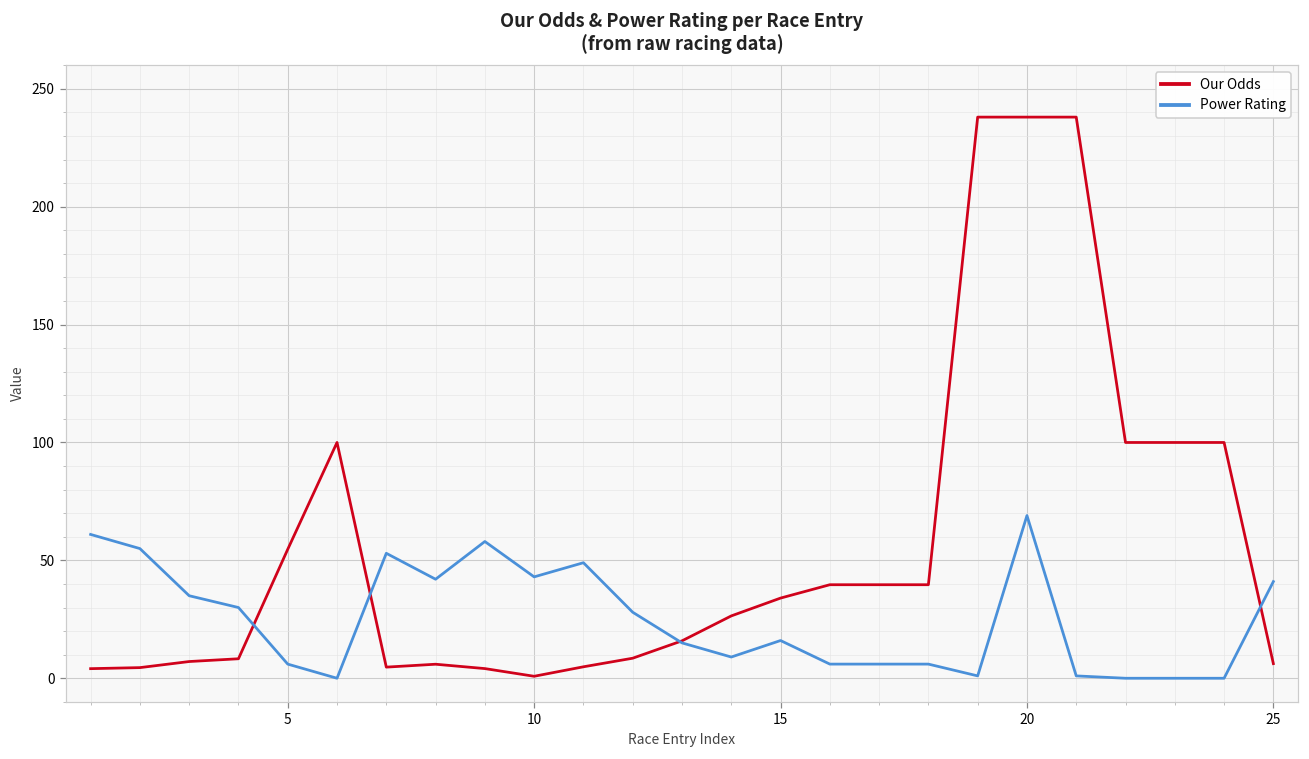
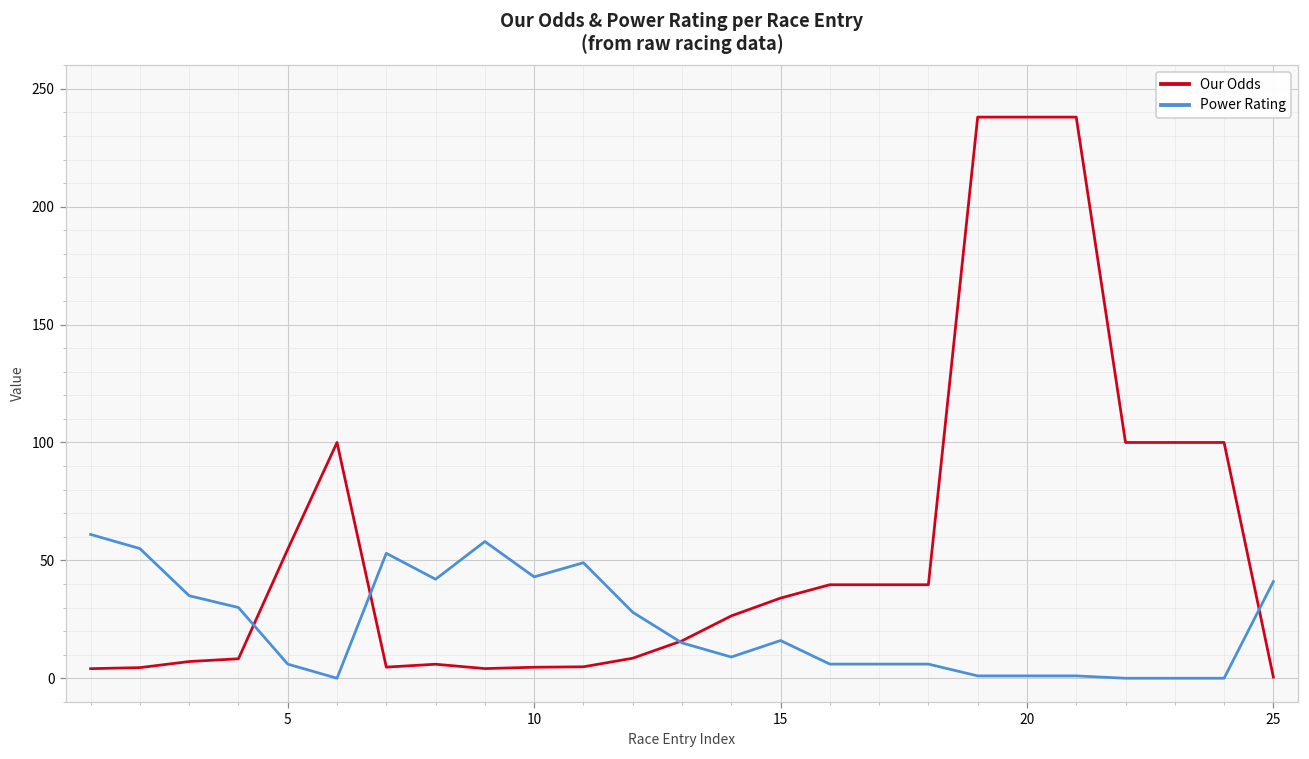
  {
    "Our Odds": {
      "5": 55,
-     "10": 1,
+     "10": 5,
      "15": 34,
      "20": 238,
-     "25": 6
+     "25": 1
    },
    "Power Rating": {
      "5": 6,
      "10": 43,
      "15": 16,
-     "20": 69,
+     "20": 1,
      "25": 41
    }
  }
